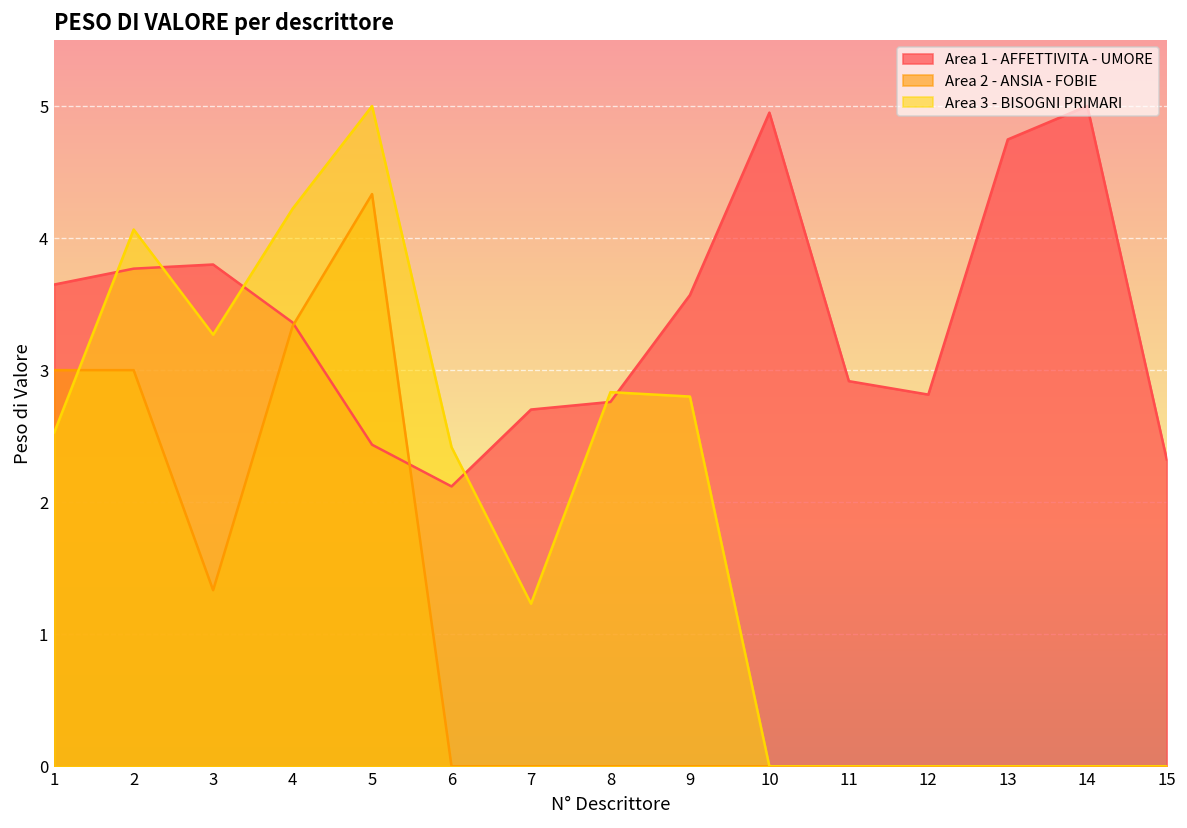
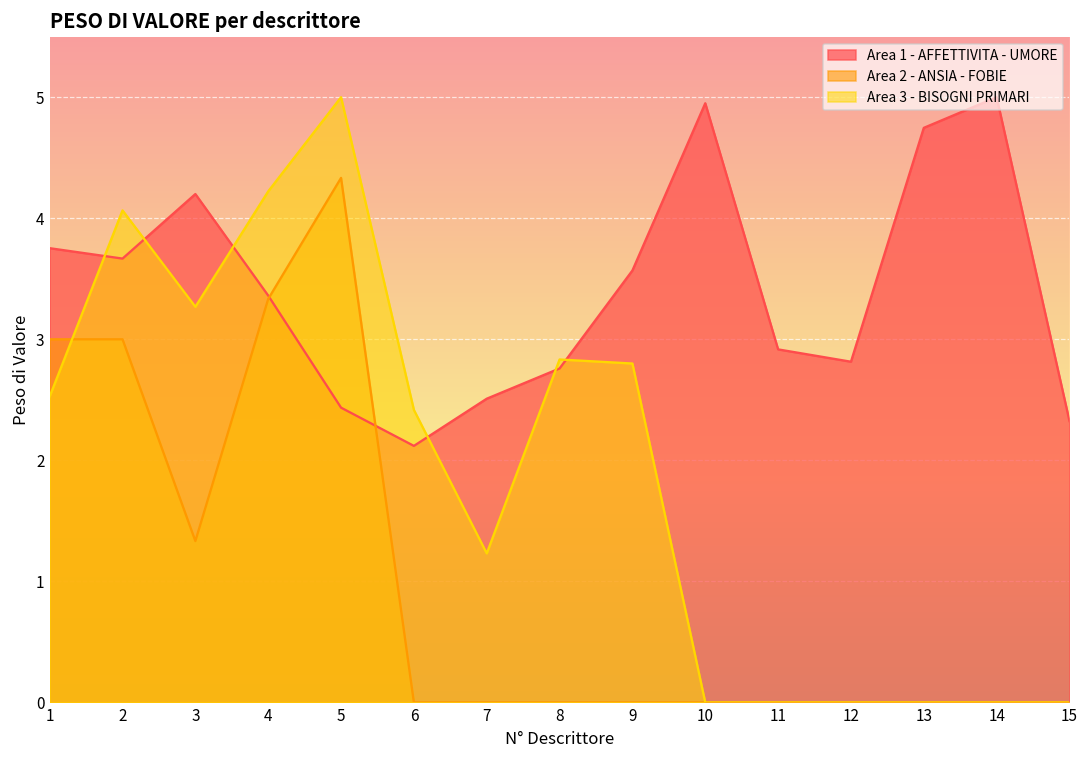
  {
    "Area 1 - AFFETTIVITA - UMORE": {
-     "1": 3.65,
-     "2": 3.77,
-     "3": 3.8,
+     "1": 3.75,
+     "2": 3.67,
+     "3": 4.2,
      "4": 3.36,
      "5": 2.44,
      "6": 2.12,
-     "7": 2.70,
+     "7": 2.51,
      "8": 2.76,
      "9": 3.57,
      "10": 4.95,
      "11": 2.92,
      "12": 2.81,
      "13": 4.75,
      "15": 2.32
    }
  }
